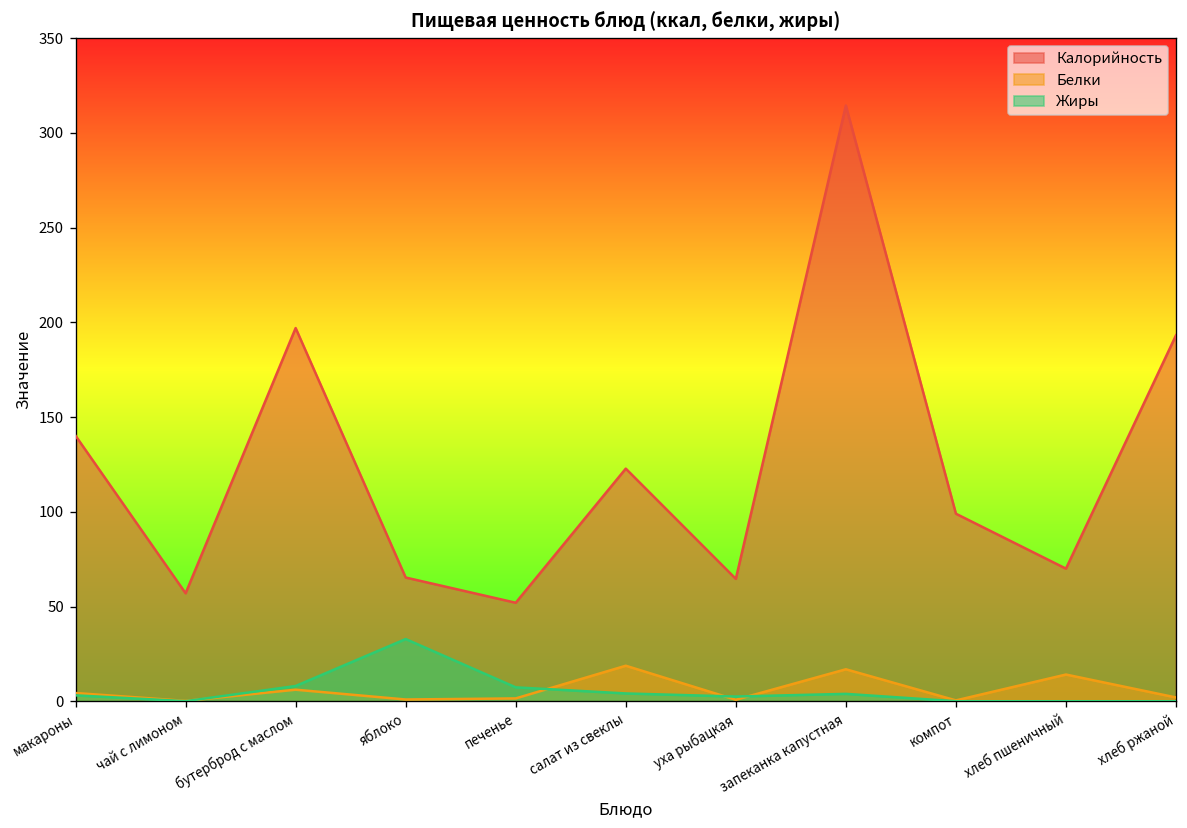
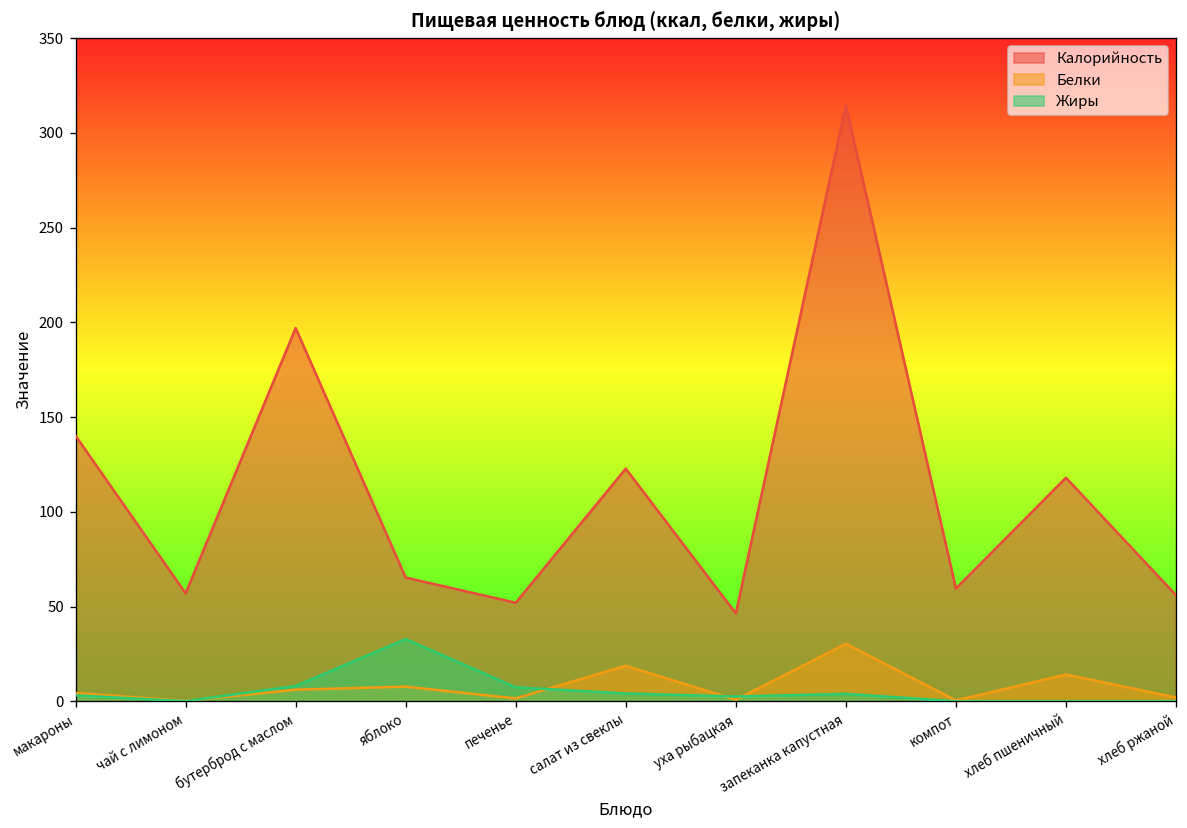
  {
    "Калорийность": {
      "макароны": 140,
      "чай с лимоном": 57,
      "бутерброд с маслом": 197,
      "яблоко": 65,
      "печенье": 52,
      "салат из свеклы": 123,
-     "уха рыбацкая": 65,
+     "уха рыбацкая": 46,
      "запеканка капустная": 314,
-     "компот": 99,
-     "хлеб пшеничный": 70,
-     "хлеб ржаной": 193
+     "компот": 60,
+     "хлеб пшеничный": 118,
+     "хлеб ржаной": 56
    },
    "Белки": {
      "бутерброд с маслом": 6,
-     "яблоко": 1,
+     "яблоко": 8,
      "печенье": 2,
      "салат из свеклы": 19,
      "уха рыбацкая": 1,
-     "запеканка капустная": 17,
+     "запеканка капустная": 30,
      "хлеб пшеничный": 14,
      "хлеб ржаной": 2
    },
    "Жиры": {
      "бутерброд с маслом": 8,
      "яблоко": 33,
      "печенье": 7,
      "салат из свеклы": 4,
      "уха рыбацкая": 2,
      "запеканка капустная": 4,
      "хлеб пшеничный": 0,
      "хлеб ржаной": 0
    }
  }
